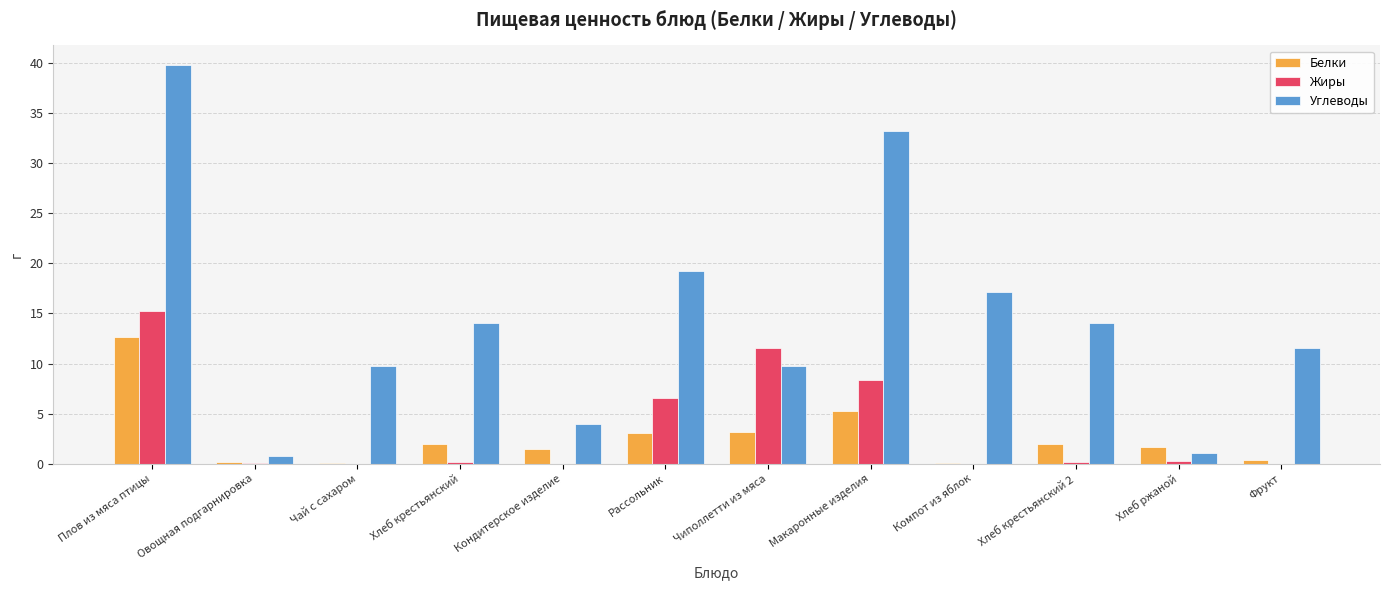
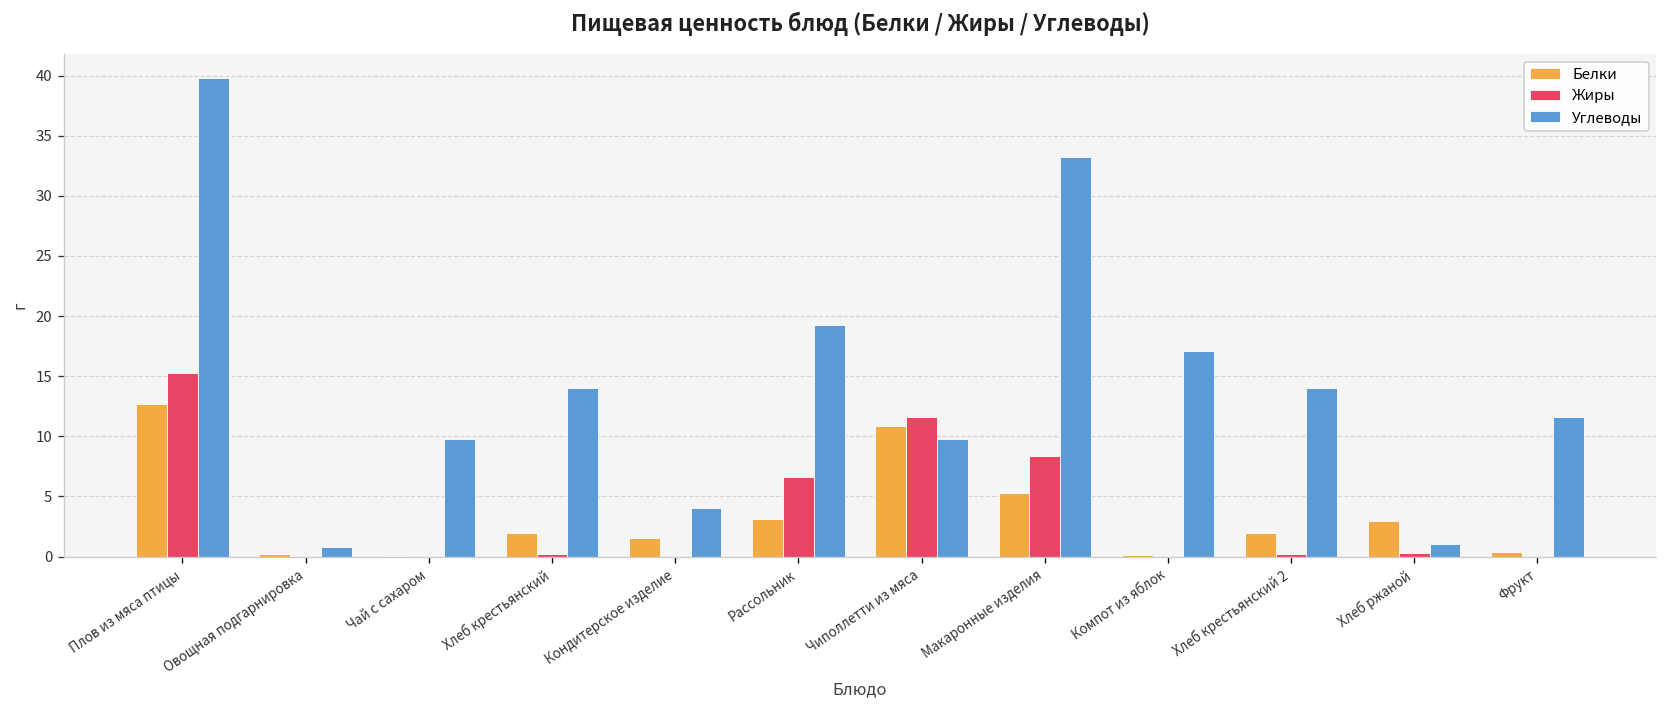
  {
    "Белки": {
      "Плов из мяса птицы": 12.7,
      "Хлеб крестьянский": 2.0,
      "Кондитерское изделие": 1.5,
      "Рассольник": 3.1,
-     "Чиполлетти из мяса": 3.2,
+     "Чиполлетти из мяса": 10.9,
      "Макаронные изделия": 5.3,
      "Хлеб крестьянский 2": 2.0,
-     "Хлеб ржаной": 1.7,
+     "Хлеб ржаной": 3.0,
      "Фрукт": 0.4
    },
    "Жиры": {
      "Плов из мяса птицы": 15.3,
      "Кондитерское изделие": 0.0,
      "Рассольник": 6.6,
      "Чиполлетти из мяса": 11.6,
      "Макаронные изделия": 8.4,
      "Компот из яблок": 0.0,
      "Хлеб ржаной": 0.3,
      "Фрукт": 0.0
    },
    "Углеводы": {
      "Плов из мяса птицы": 39.8,
      "Овощная подгарнировка": 0.8,
      "Чай с сахаром": 9.8,
      "Хлеб крестьянский": 14.0,
      "Кондитерское изделие": 4.0,
      "Рассольник": 19.2,
      "Чиполлетти из мяса": 9.7,
      "Макаронные изделия": 33.2,
      "Компот из яблок": 17.1,
      "Хлеб крестьянский 2": 14.0,
      "Хлеб ржаной": 1.1,
      "Фрукт": 11.6
    }
  }
